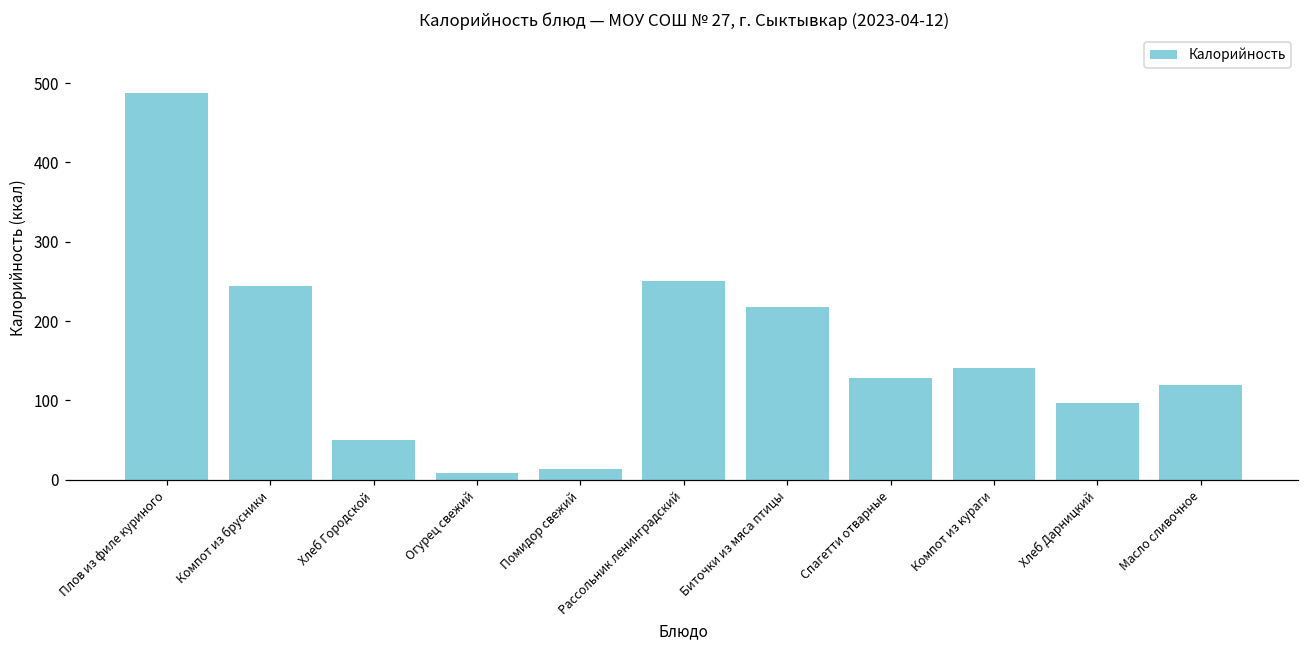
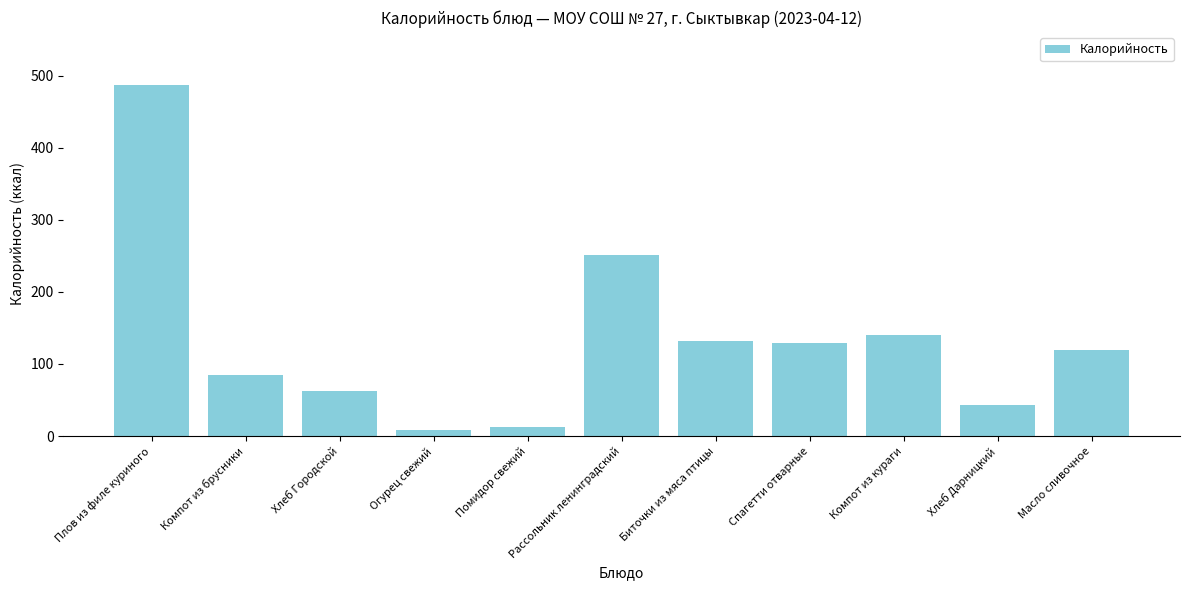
  {
    "Плов из филе куриного": 490,
-   "Компот из брусники": 240,
-   "Хлеб Городской": 50,
+   "Компот из брусники": 80,
+   "Хлеб Городской": 60,
    "Огурец свежий": 10,
    "Помидор свежий": 10,
    "Рассольник ленинградский": 250,
-   "Биточки из мяса птицы": 220,
+   "Биточки из мяса птицы": 130,
    "Спагетти отварные": 130,
    "Компот из кураги": 140,
-   "Хлеб Дарницкий": 100,
+   "Хлеб Дарницкий": 40,
    "Масло сливочное": 120
  }
